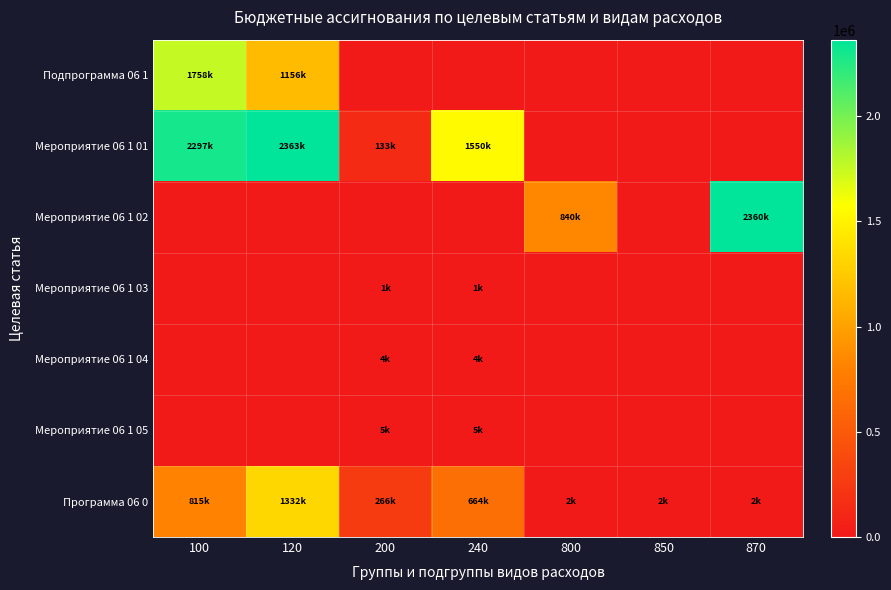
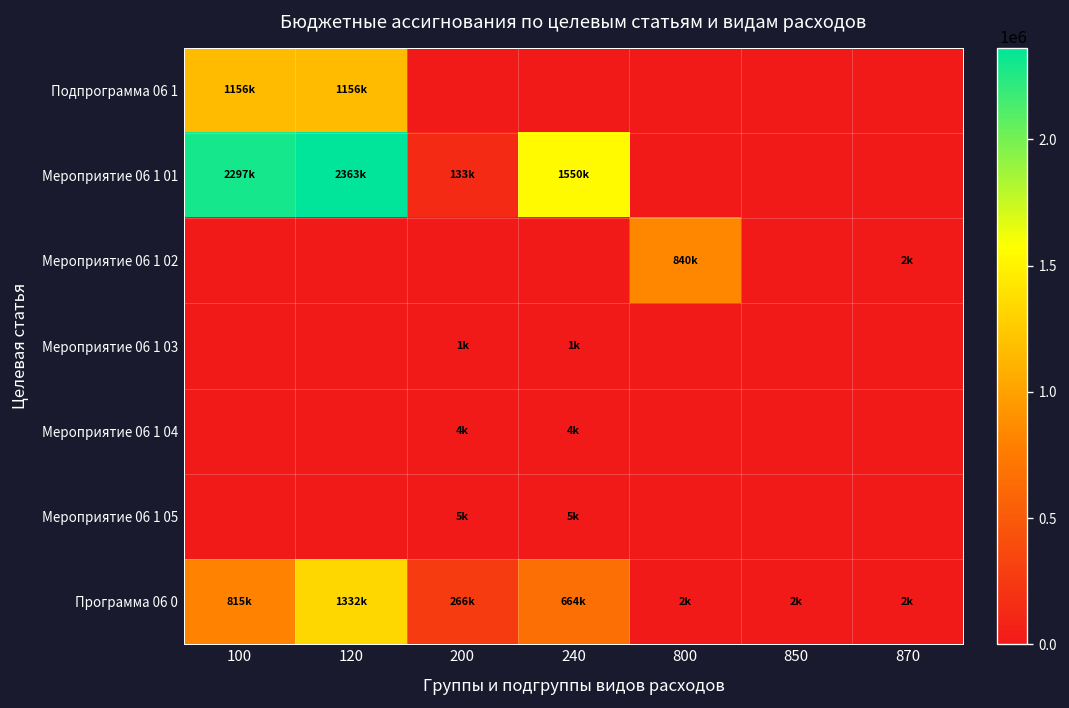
  {
    "Подпрограмма 06 1": {
-     "100": "1758k",
+     "100": "1156k",
      "120": "1156k"
    },
    "Мероприятие 06 1 01": {
      "100": "2297k",
      "120": "2363k",
      "200": "133k",
      "240": "1550k"
    },
    "Мероприятие 06 1 02": {
      "800": "840k",
-     "870": "2360k"
+     "870": "2k"
    },
    "Мероприятие 06 1 03": {
      "200": "1k",
      "240": "1k"
    },
    "Мероприятие 06 1 04": {
      "200": "4k",
      "240": "4k"
    },
    "Мероприятие 06 1 05": {
      "200": "5k",
      "240": "5k"
    },
    "Программа 06 0": {
      "100": "815k",
      "120": "1332k",
      "200": "266k",
      "240": "664k",
      "800": "2k",
      "850": "2k",
      "870": "2k"
    }
  }
